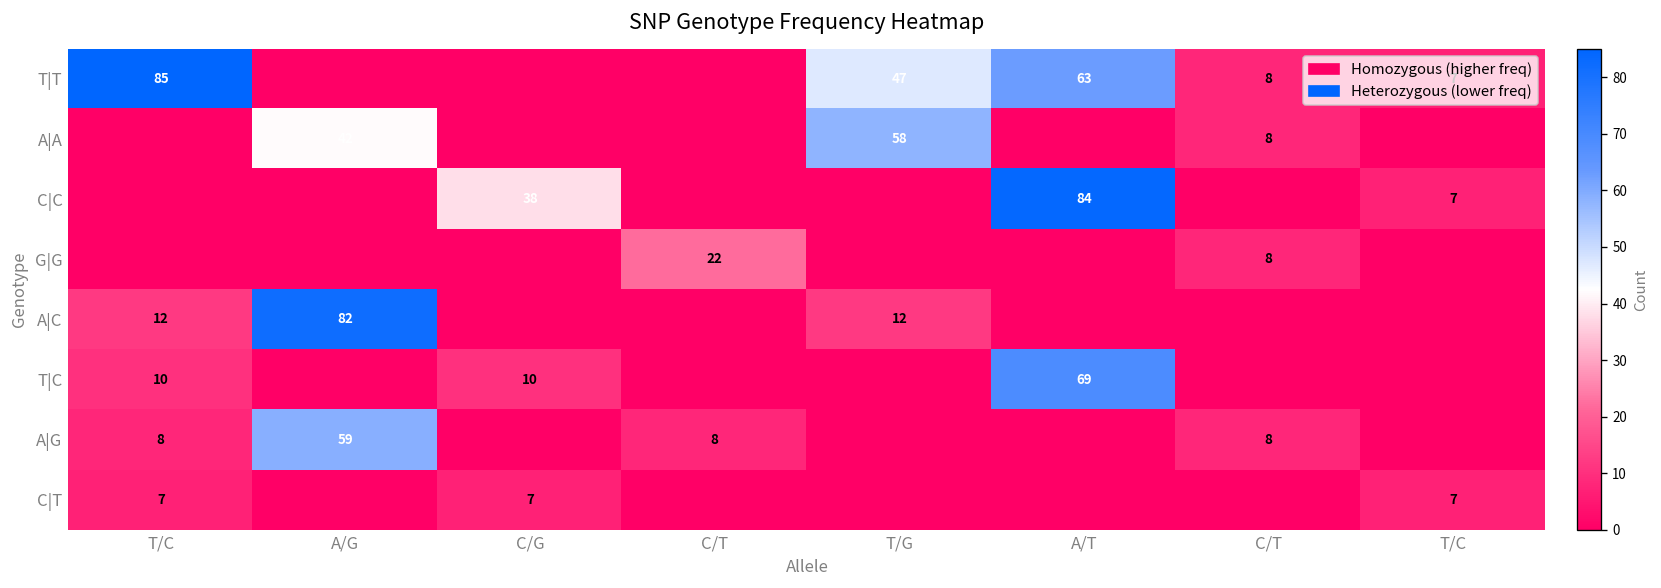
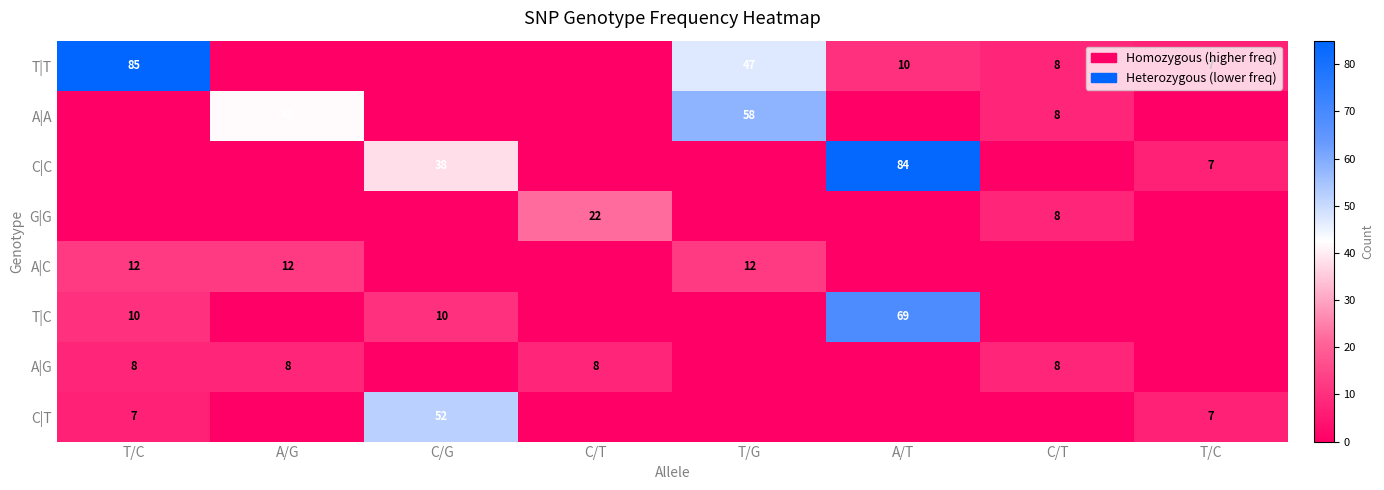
  {
    "T|T": {
-     "A/T": 63
+     "A/T": 10
    },
    "A|A": {
      "T/G": 58
    },
    "C|C": {
      "A/T": 84
    },
    "A|C": {
-     "A/G": 82,
+     "A/G": 12,
      "T/G": 12
    },
    "T|C": {
      "C/G": 10,
      "A/T": 69
    },
    "A|G": {
-     "A/G": 59
+     "A/G": 8
    },
    "C|T": {
-     "C/G": 7
+     "C/G": 52
    }
  }
